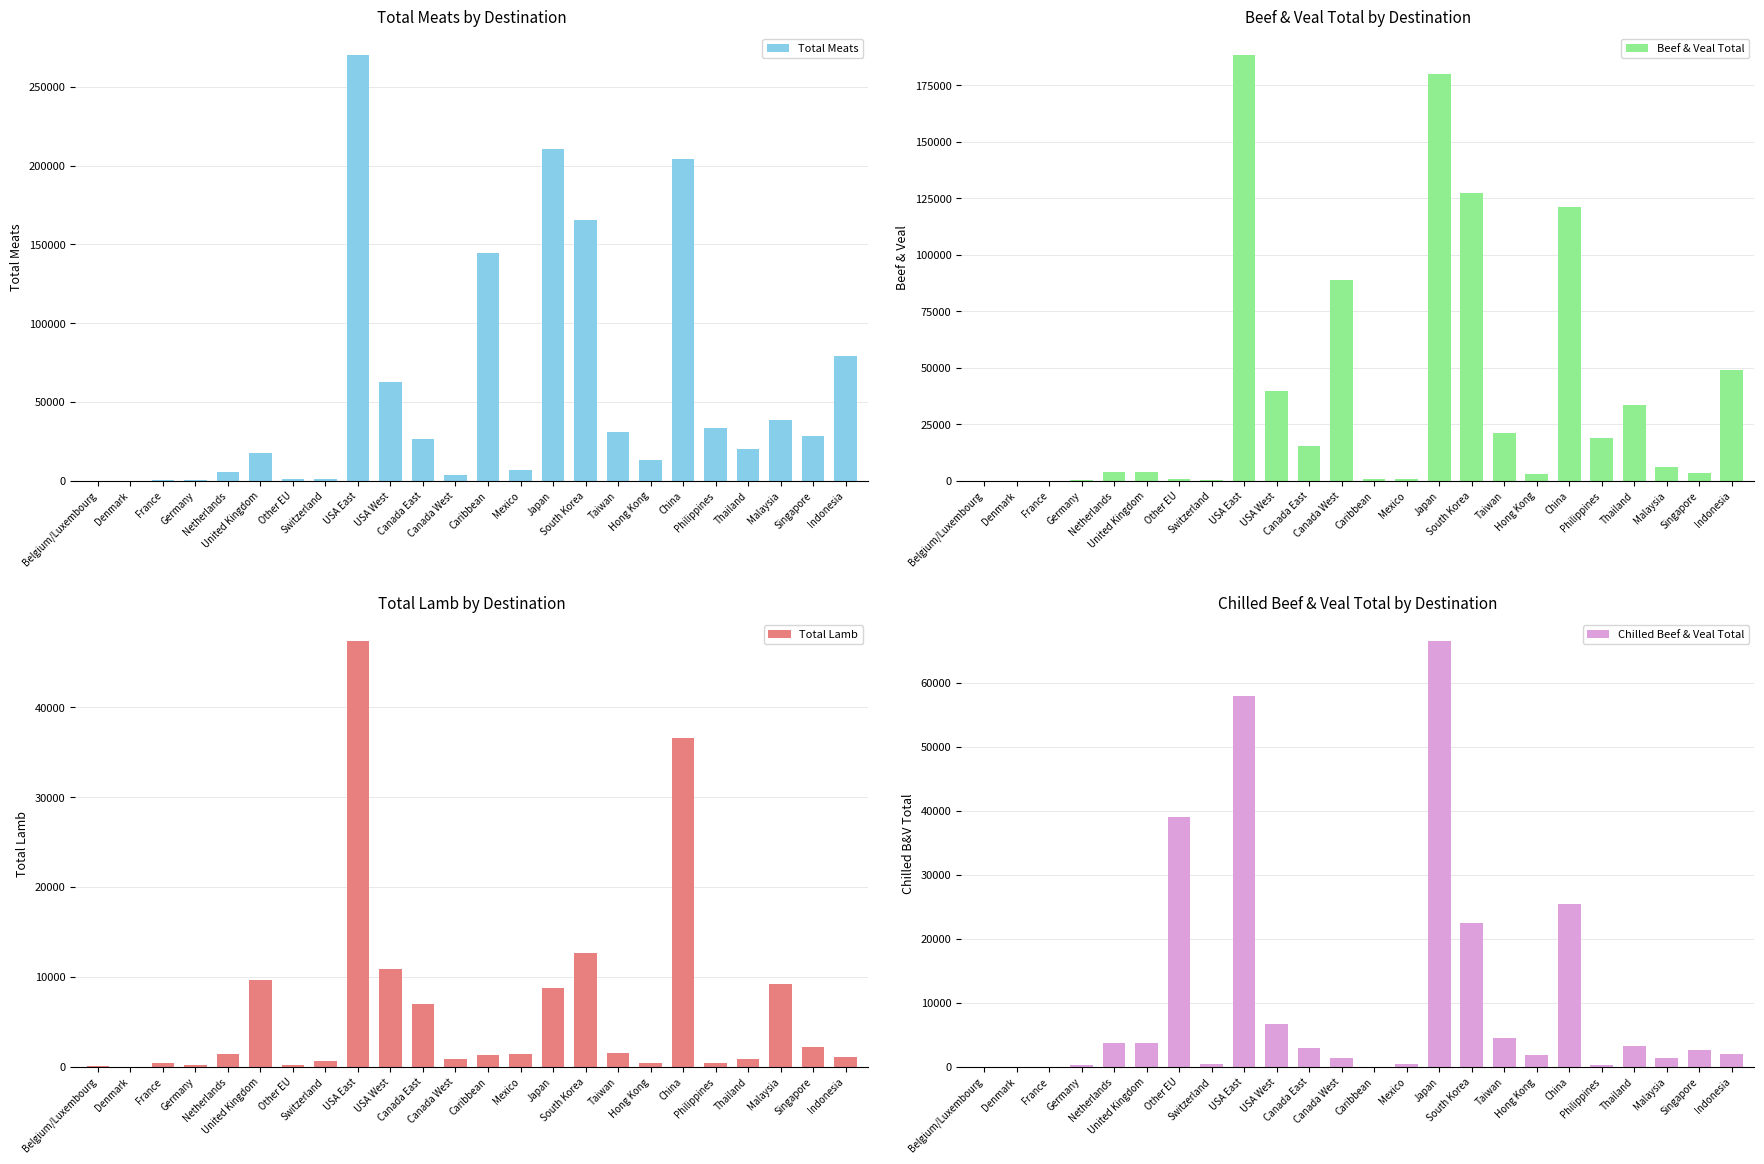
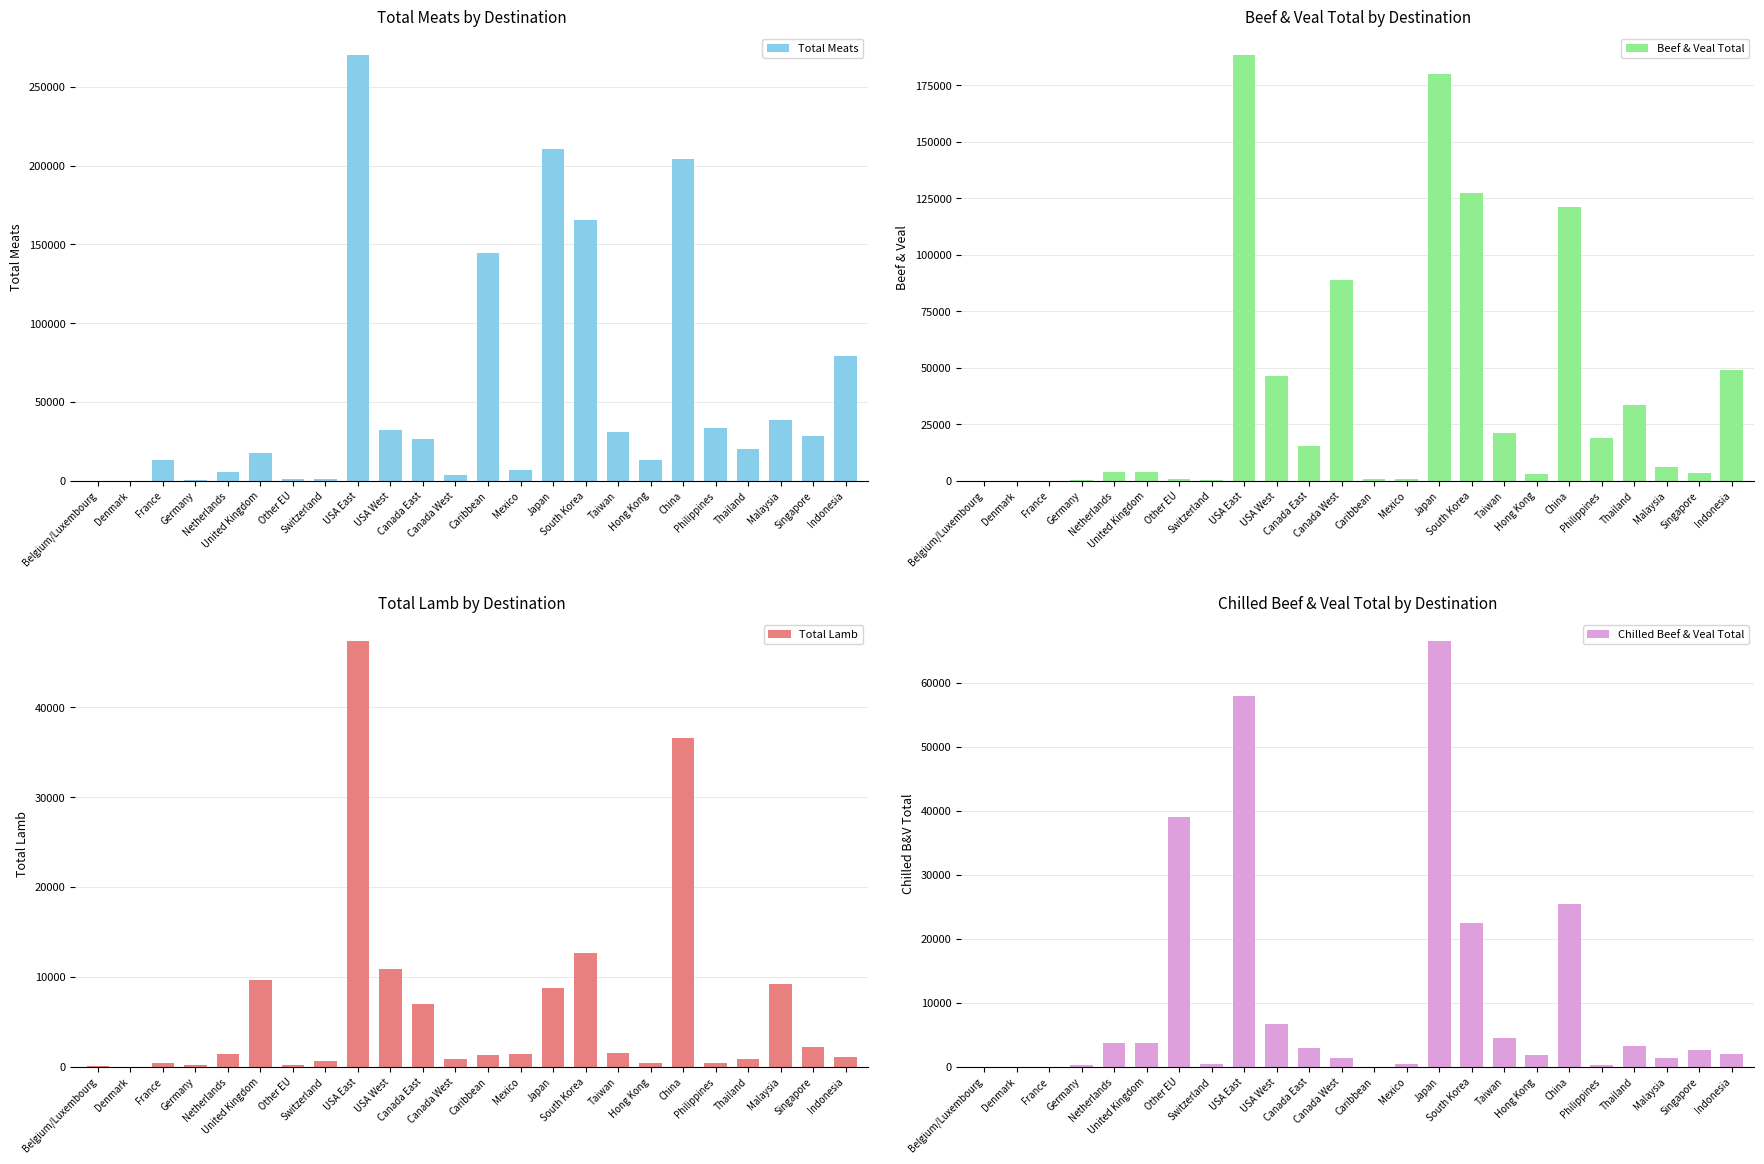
  {
    "Total Meats by Destination": {
-     "France": 0,
+     "France": 13000,
      "Netherlands": 6000,
      "United Kingdom": 18000,
      "USA East": 270000,
-     "USA West": 62000,
+     "USA West": 32000,
      "Canada East": 27000,
      "Canada West": 4000,
      "Caribbean": 145000,
      "Mexico": 7000,
      "Japan": 211000,
      "South Korea": 165000,
      "Taiwan": 31000,
      "Hong Kong": 13000,
      "China": 205000,
      "Philippines": 34000,
      "Thailand": 20000,
      "Malaysia": 38000,
      "Singapore": 28000,
      "Indonesia": 79000
    },
    "Beef & Veal Total by Destination": {
      "Belgium/Luxembourg": 0,
      "Netherlands": 4000,
      "United Kingdom": 4000,
      "USA East": 188000,
-     "USA West": 39000,
+     "USA West": 46000,
      "Canada East": 15000,
      "Canada West": 89000,
      "Japan": 180000,
      "South Korea": 127000,
      "Taiwan": 21000,
      "Hong Kong": 3000,
      "China": 121000,
      "Philippines": 19000,
      "Thailand": 34000,
      "Malaysia": 6000,
      "Singapore": 3000,
      "Indonesia": 49000
    },
    "Total Lamb by Destination": {
      "Denmark": 0,
      "France": 0,
      "Netherlands": 1000,
      "United Kingdom": 10000,
      "Switzerland": 1000,
      "USA East": 47000,
      "USA West": 11000,
      "Canada East": 7000,
      "Canada West": 1000,
      "Caribbean": 1000,
      "Mexico": 1000,
      "Japan": 9000,
      "South Korea": 13000,
      "Taiwan": 2000,
      "Hong Kong": 0,
      "China": 37000,
      "Philippines": 0,
      "Thailand": 1000,
      "Malaysia": 9000,
      "Singapore": 2000,
      "Indonesia": 1000
    },
    "Chilled Beef & Veal Total by Destination": {
      "Belgium/Luxembourg": 0,
      "Netherlands": 4000,
      "United Kingdom": 4000,
      "Other EU": 39000,
      "USA East": 58000,
      "USA West": 7000,
      "Canada East": 3000,
      "Canada West": 1000,
      "Mexico": 0,
      "Japan": 67000,
      "South Korea": 22000,
      "Taiwan": 4000,
      "Hong Kong": 2000,
      "China": 25000,
      "Thailand": 3000,
      "Malaysia": 1000,
      "Singapore": 3000,
      "Indonesia": 2000
    }
  }
